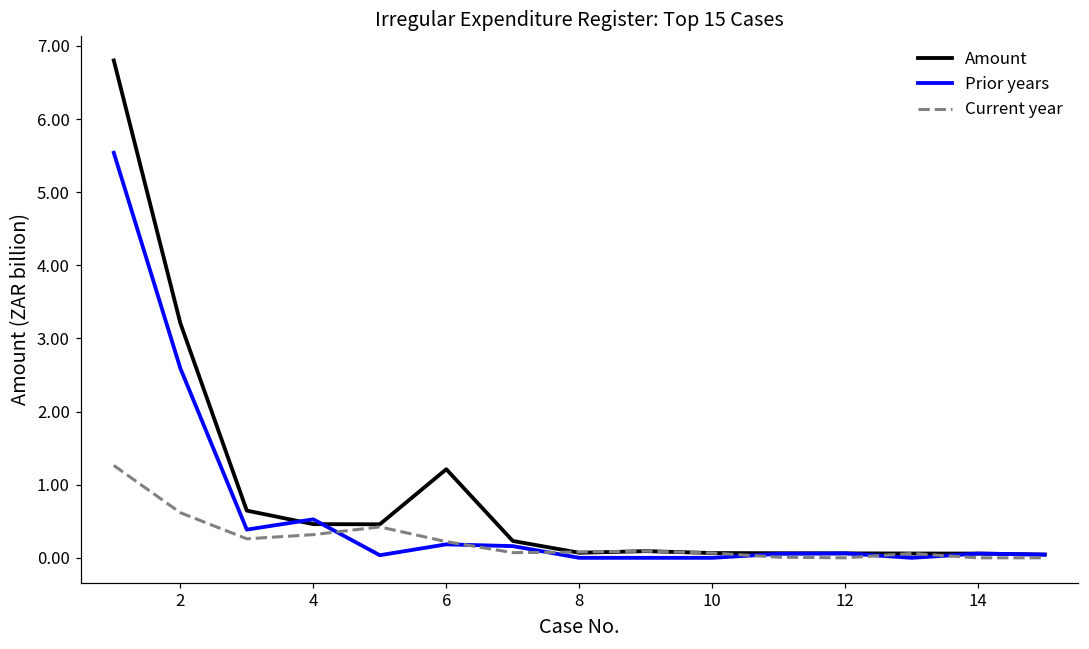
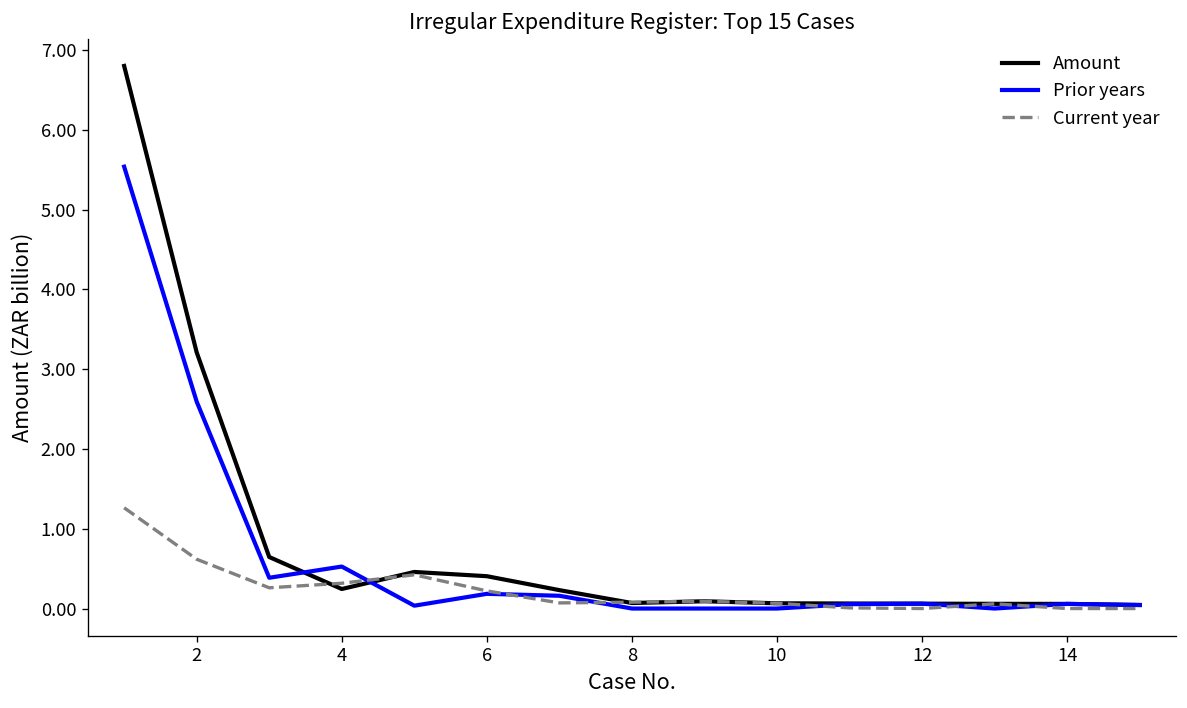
  {
    "Amount": {
      "2": 3.2,
-     "4": 0.5,
-     "6": 1.2
+     "4": 0.2,
+     "6": 0.4
    },
    "Prior years": {
      "2": 2.6,
      "4": 0.5,
      "8": 0.0,
      "10": 0.0
    },
    "Current year": {
      "2": 0.6,
      "4": 0.3,
      "12": 0.0,
      "14": 0.0
    }
  }
